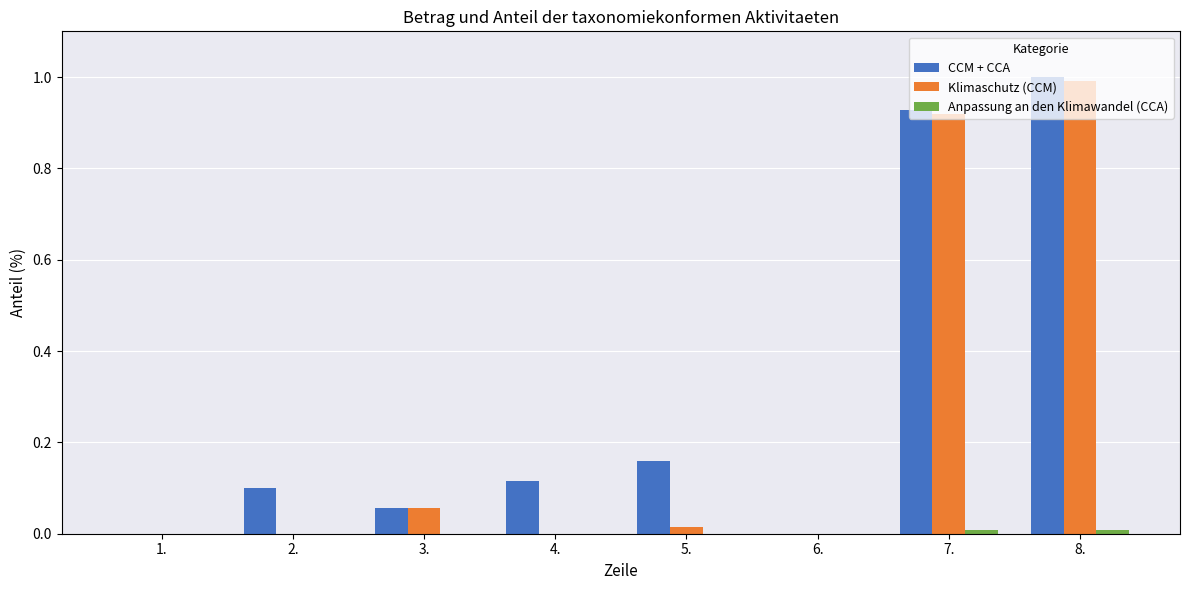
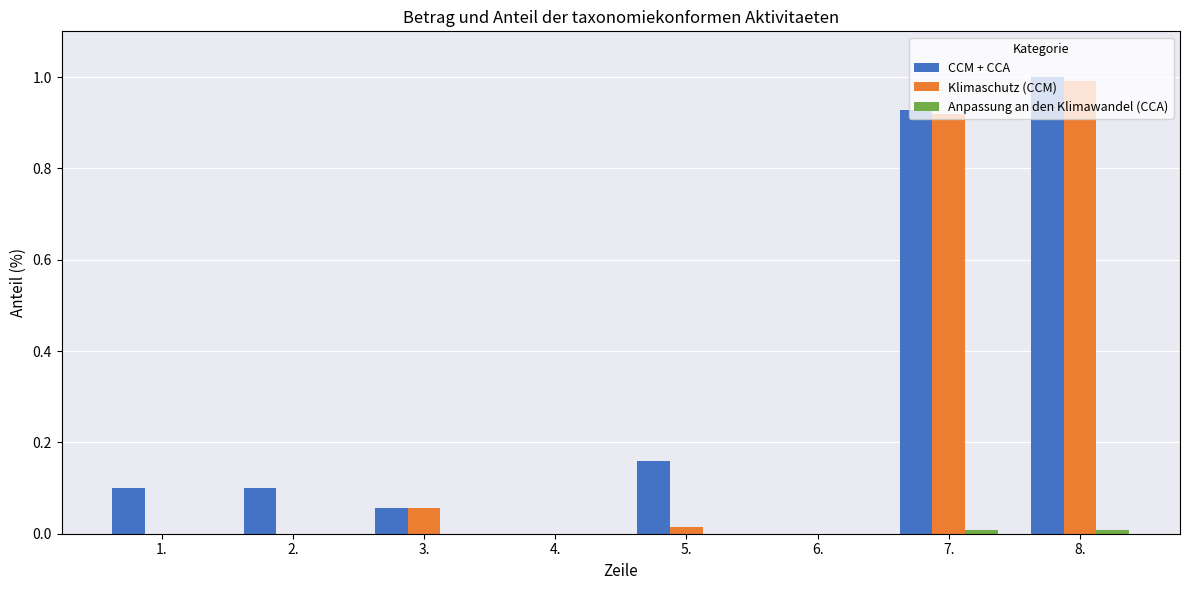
  {
    "CCM + CCA": {
-     "1.": 0.0,
+     "1.": 0.1,
      "2.": 0.10,
      "3.": 0.06,
-     "4.": 0.12,
+     "4.": 0.00,
      "5.": 0.16,
      "6.": 0.00
    },
    "Klimaschutz (CCM)": {
      "1.": 0.00,
      "2.": 0.00,
      "3.": 0.06,
      "5.": 0.01,
      "6.": 0.00
    },
    "Anpassung an den Klimawandel (CCA)": {
      "1.": 0.00,
      "2.": 0.00,
      "3.": 0.00,
      "4.": 0.00,
      "5.": 0.00,
      "6.": 0.00,
      "7.": 0.01,
      "8.": 0.01
    }
  }
